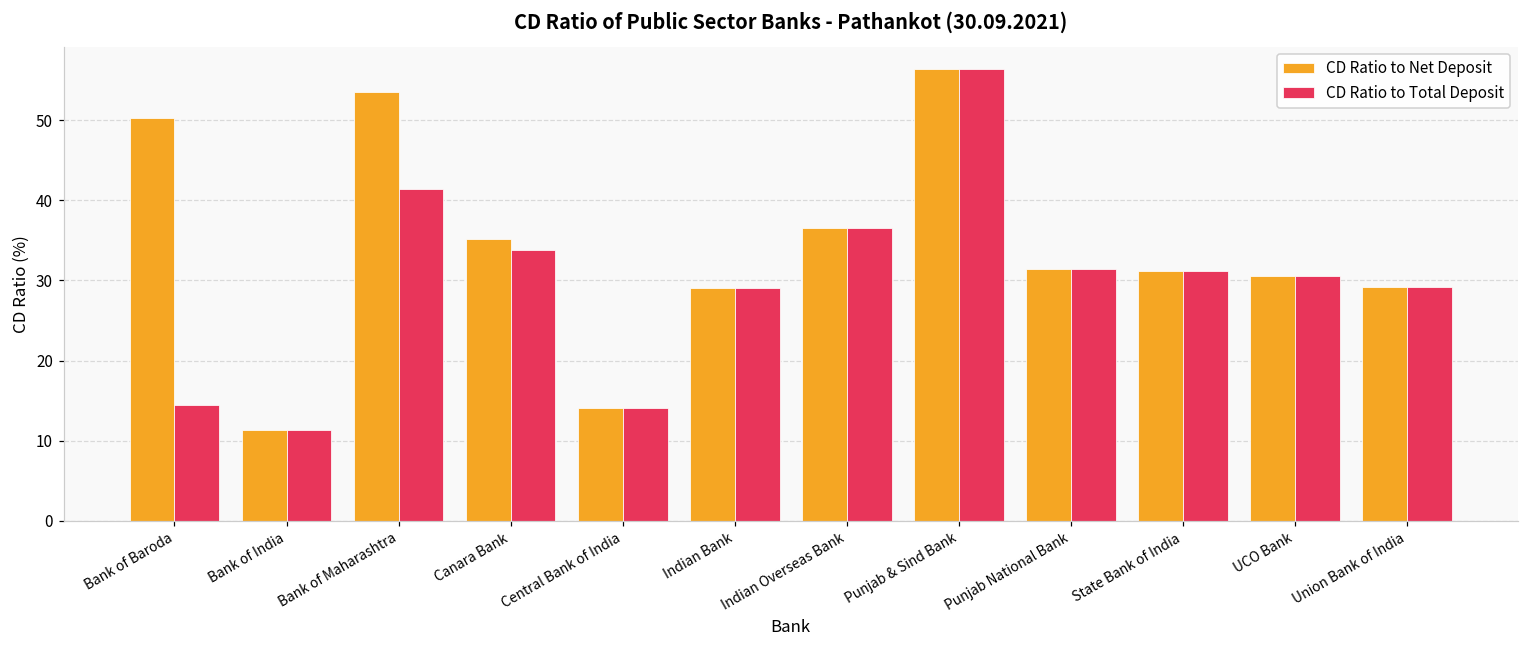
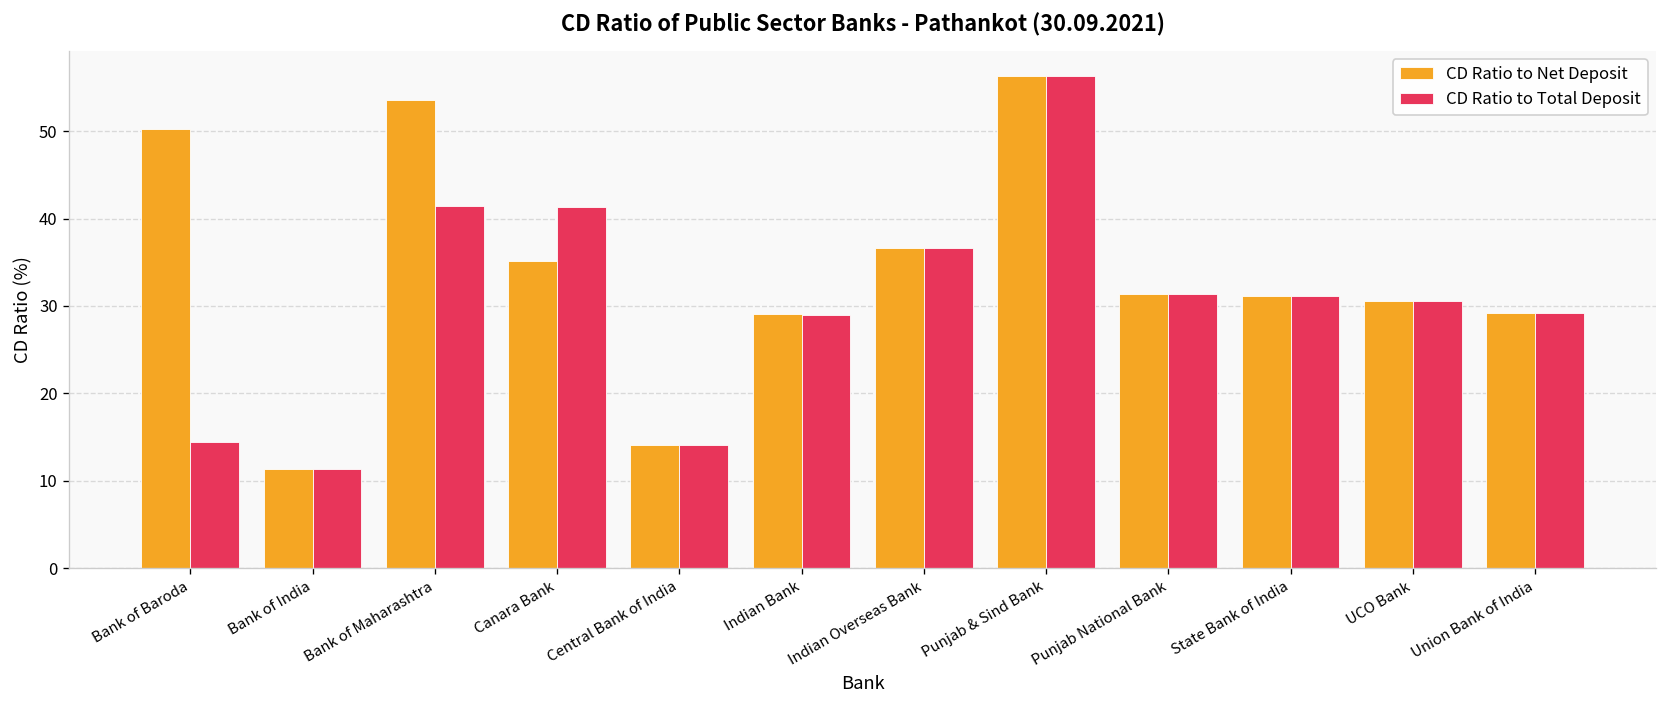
  {
    "CD Ratio to Net Deposit": {
      "Bank of Baroda": 50,
      "Bank of India": 11,
      "Bank of Maharashtra": 54,
      "Canara Bank": 35,
      "Central Bank of India": 14,
      "Indian Bank": 29,
      "Indian Overseas Bank": 37,
      "Punjab & Sind Bank": 56,
      "Punjab National Bank": 31,
      "State Bank of India": 31,
      "UCO Bank": 31,
      "Union Bank of India": 29
    },
    "CD Ratio to Total Deposit": {
      "Bank of Baroda": 14,
      "Bank of India": 11,
      "Bank of Maharashtra": 41,
-     "Canara Bank": 34,
+     "Canara Bank": 41,
      "Central Bank of India": 14,
      "Indian Bank": 29,
      "Indian Overseas Bank": 37,
      "Punjab & Sind Bank": 56,
      "Punjab National Bank": 31,
      "State Bank of India": 31,
      "UCO Bank": 31,
      "Union Bank of India": 29
    }
  }
